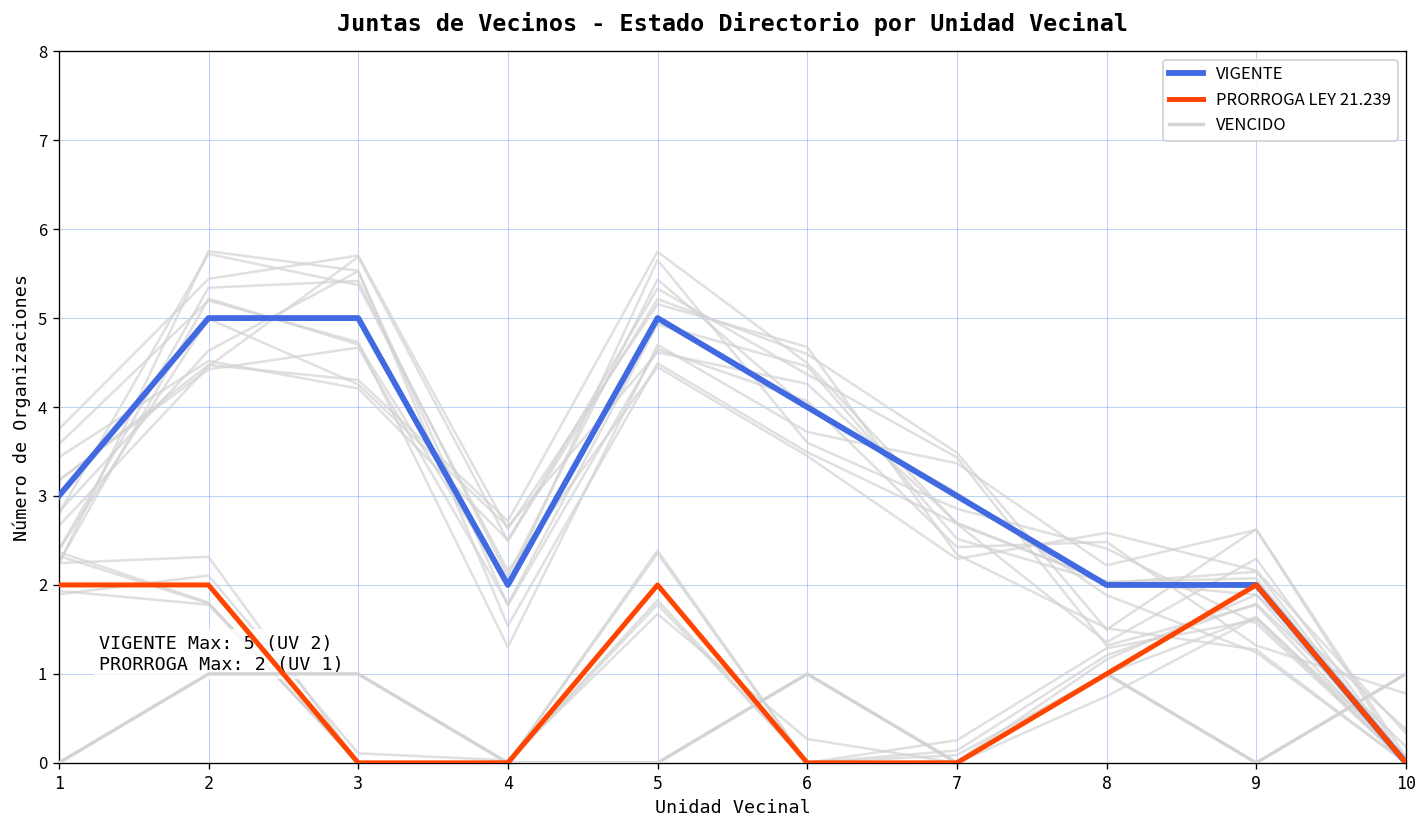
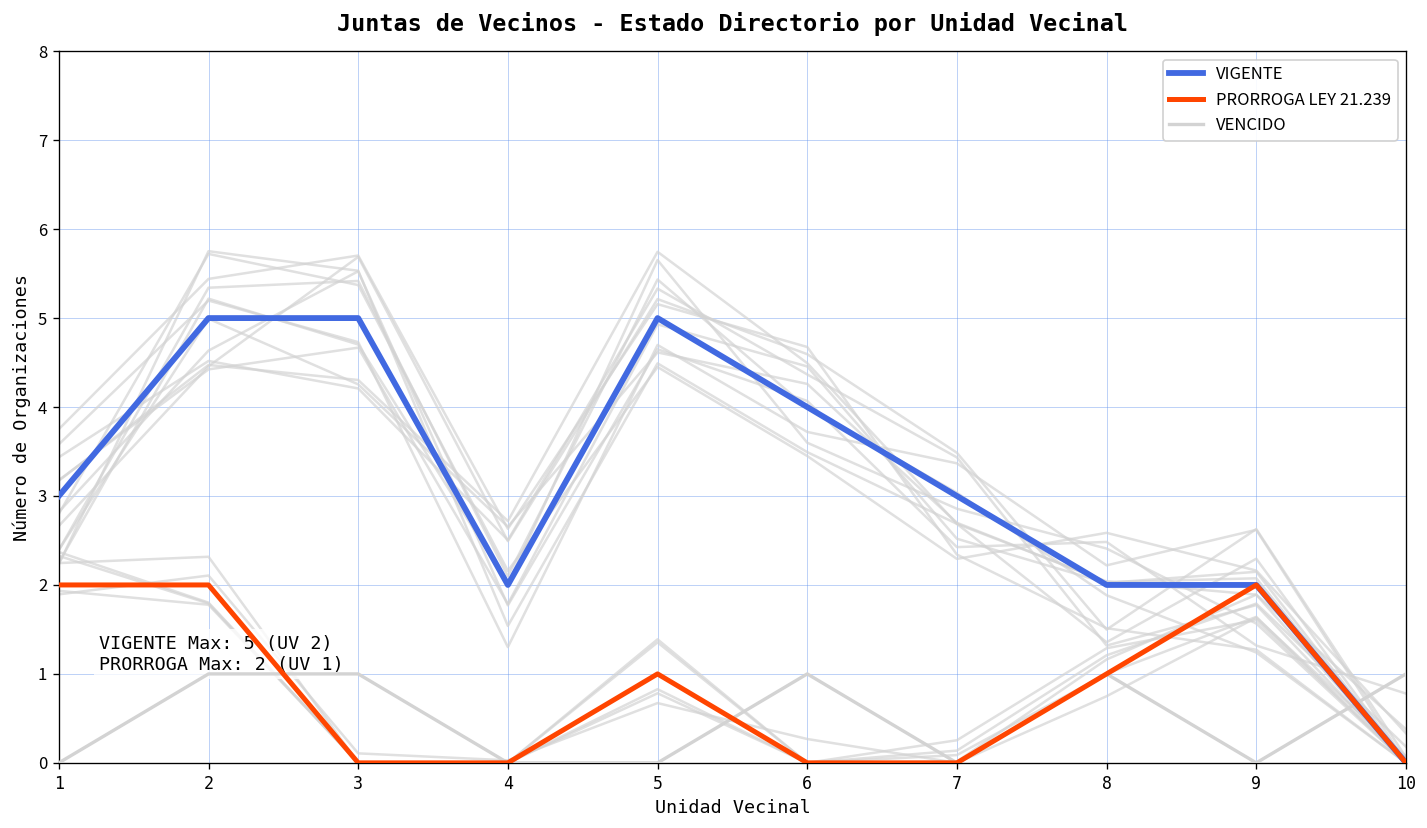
  {
    "VIGENTE": {
      "1": 3,
      "3": 5,
      "5": 5,
      "7": 3
    },
    "PRORROGA LEY 21.239": {
      "1": 2,
      "2": 2,
-     "5": 2
+     "5": 1
    }
  }
